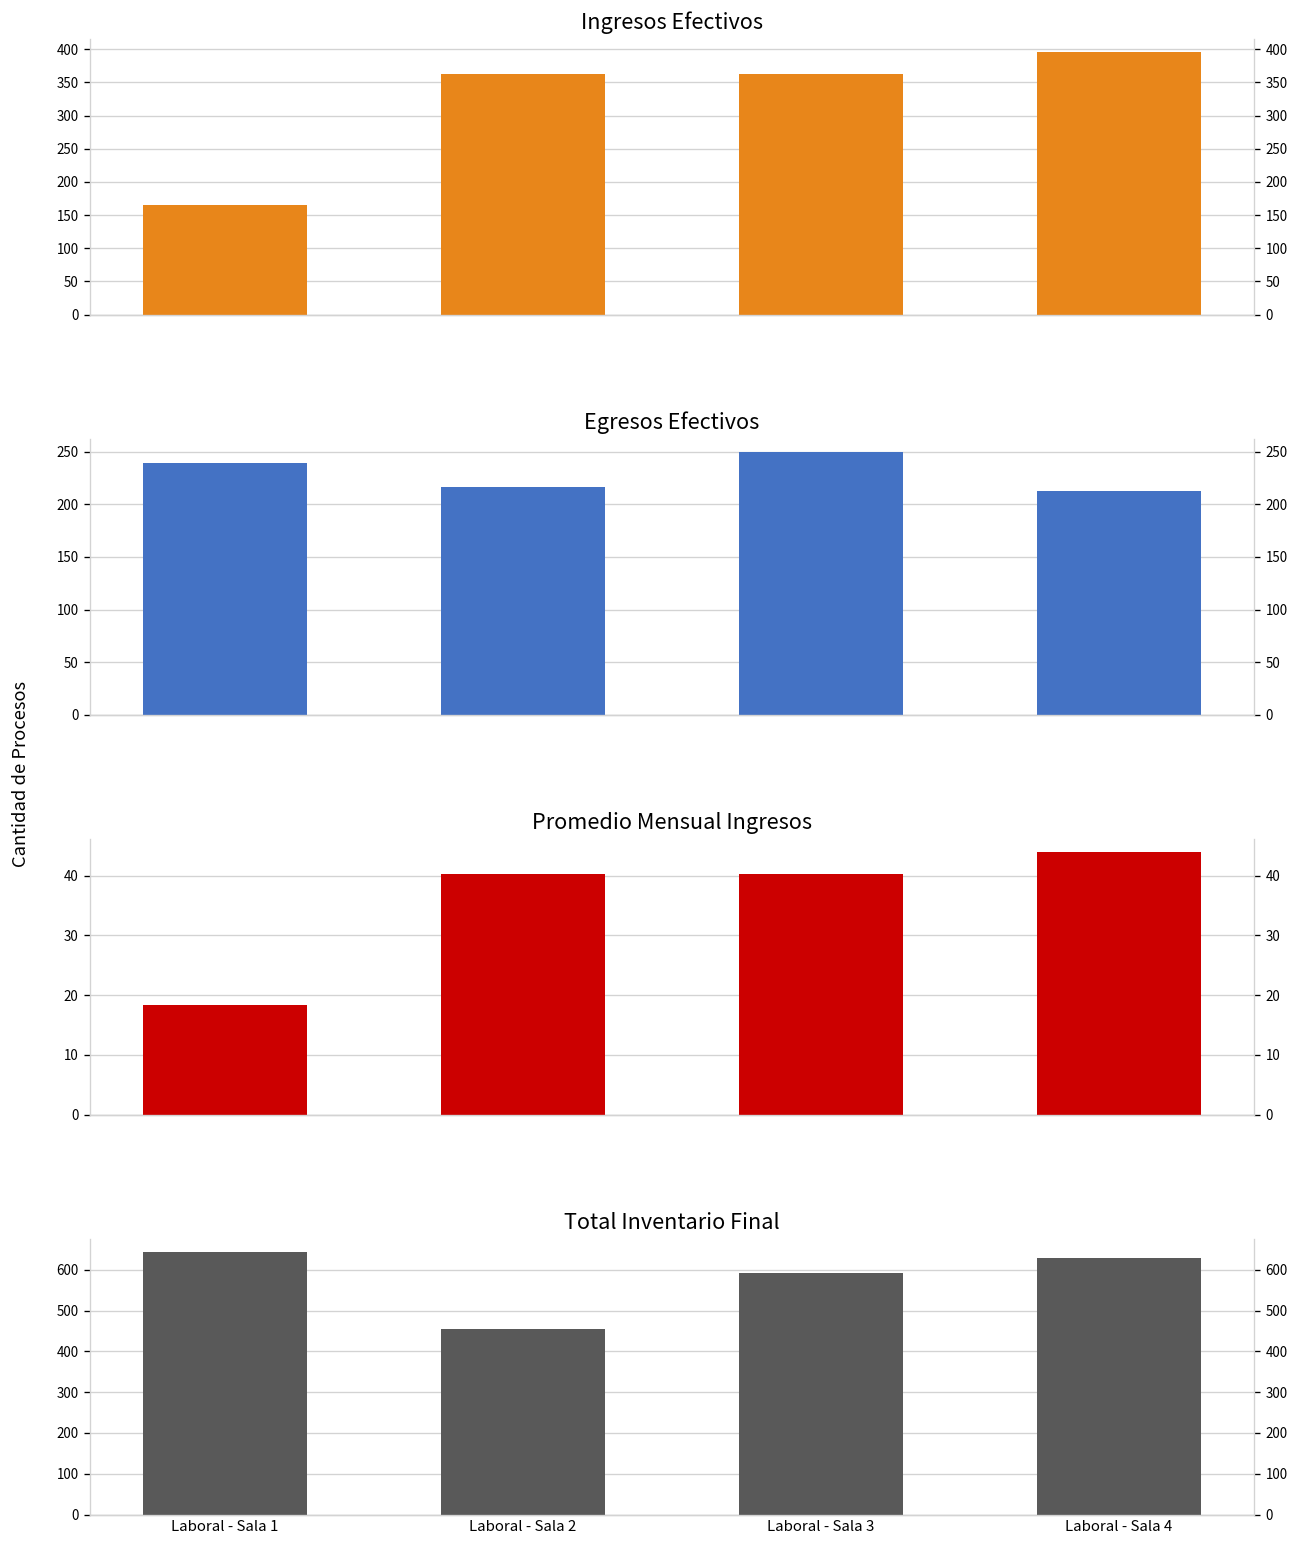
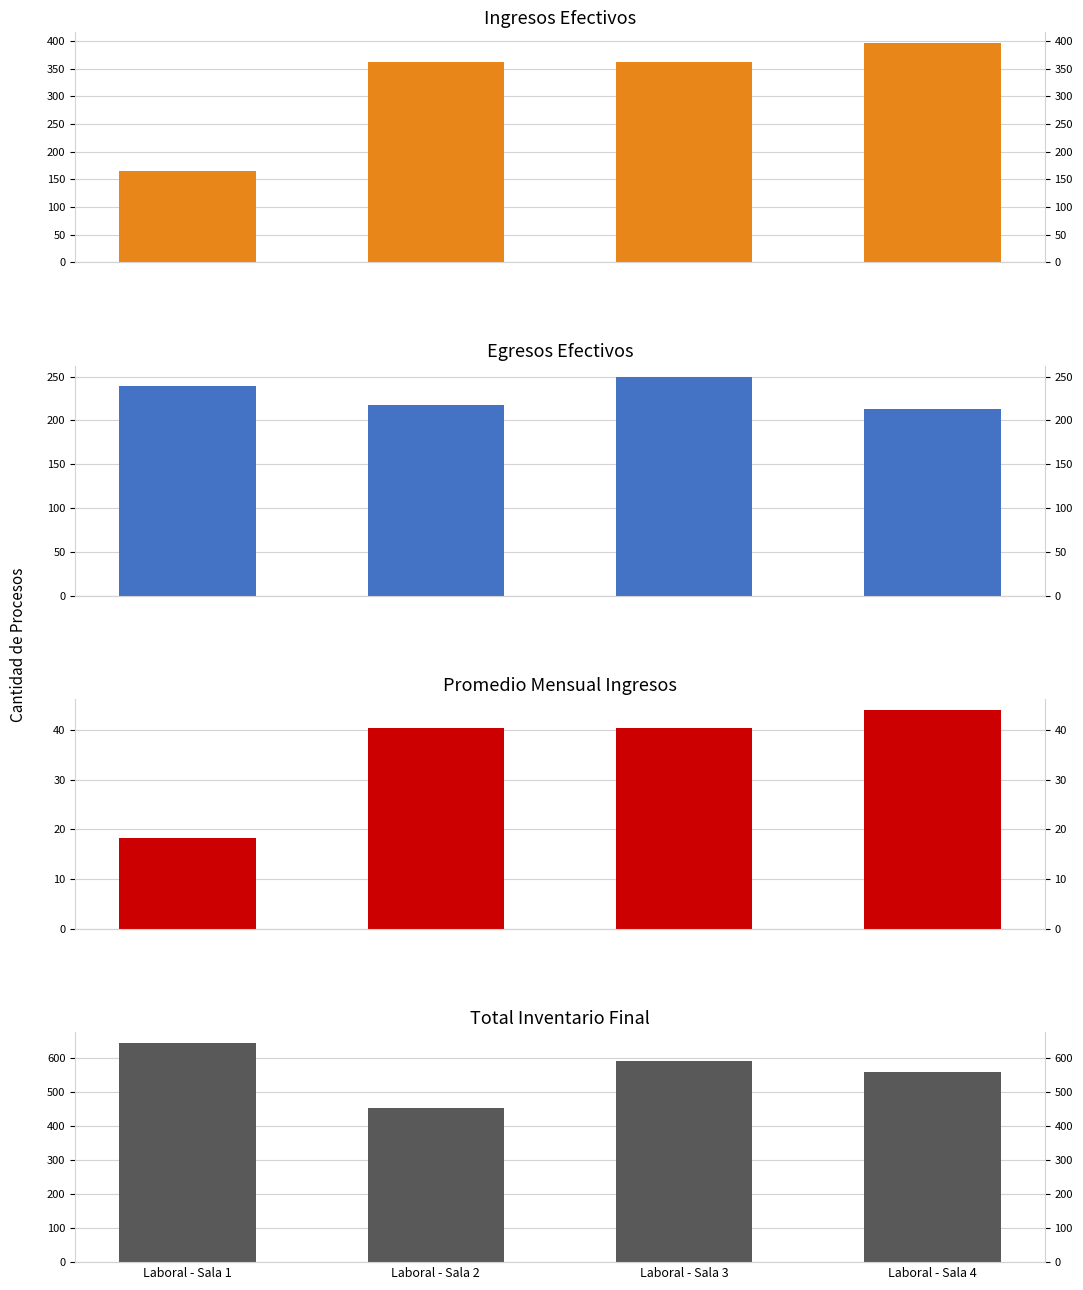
  {
    "Total Inventario Final": {
      "Laboral - Sala 1": 640,
      "Laboral - Sala 2": 450,
      "Laboral - Sala 3": 590,
-     "Laboral - Sala 4": 630
+     "Laboral - Sala 4": 560
    }
  }
